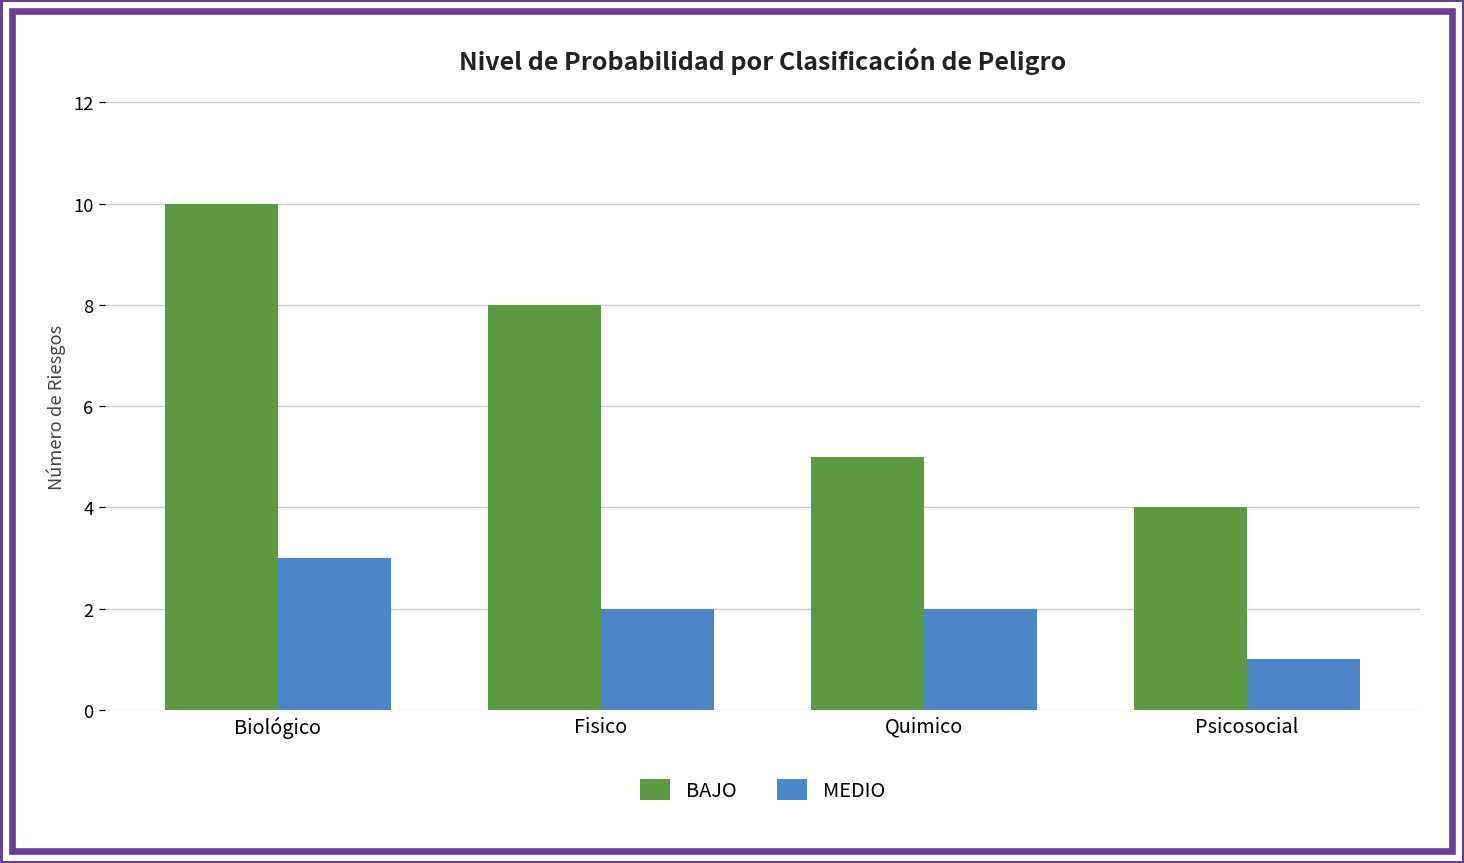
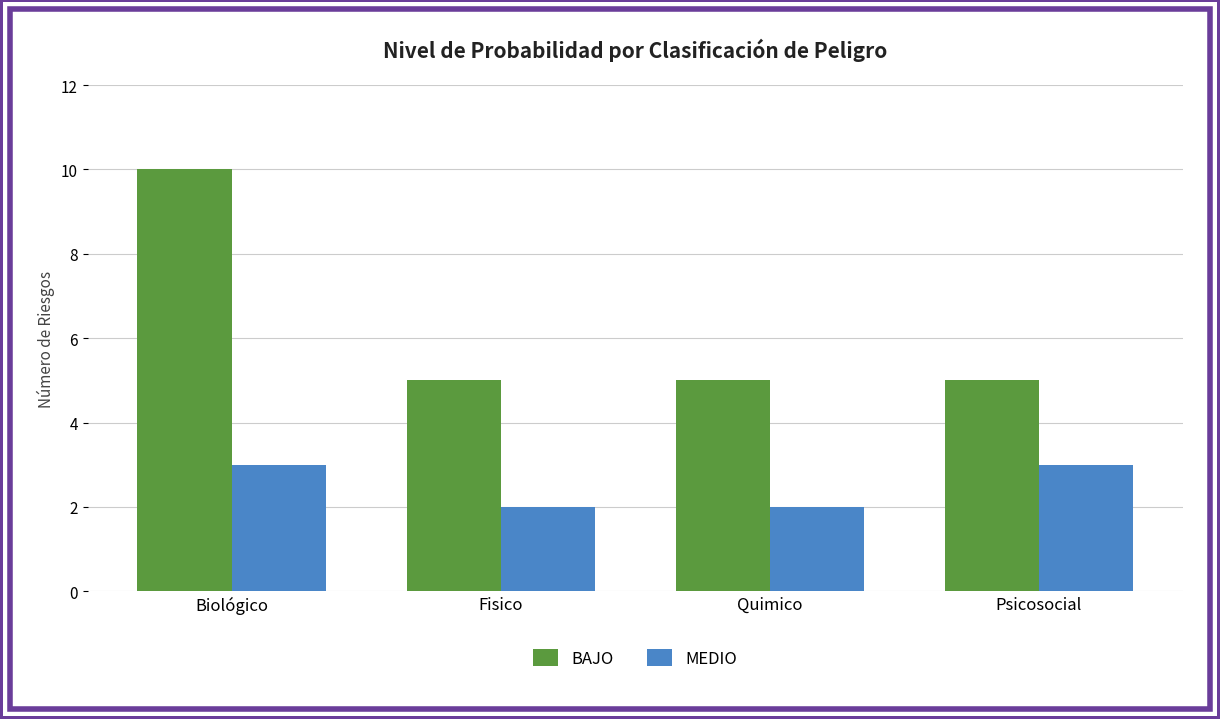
  {
    "BAJO": {
      "Biológico": 10,
-     "Fisico": 8,
+     "Fisico": 5,
      "Quimico": 5,
-     "Psicosocial": 4
+     "Psicosocial": 5
    },
    "MEDIO": {
      "Biológico": 3,
      "Fisico": 2,
      "Quimico": 2,
-     "Psicosocial": 1
+     "Psicosocial": 3
    }
  }
